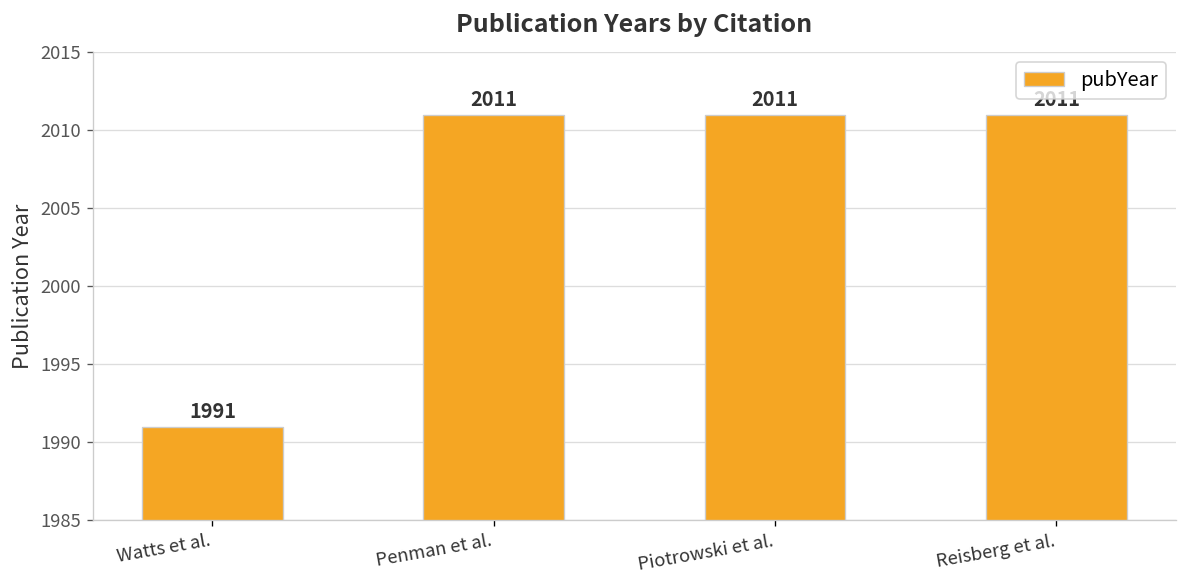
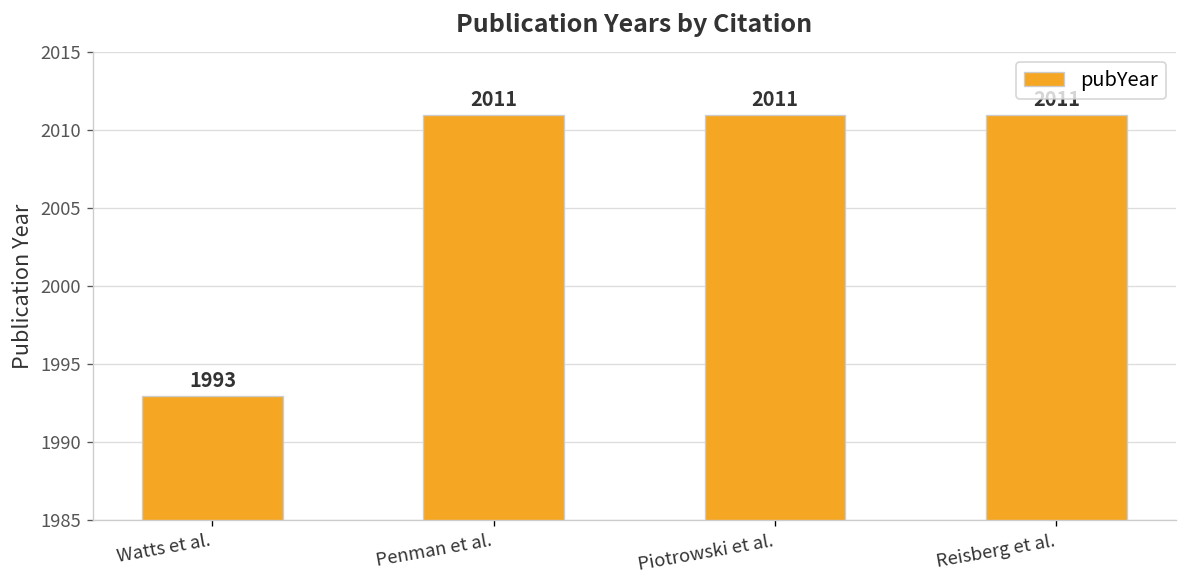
  {
-   "Watts et al.": 1991,
+   "Watts et al.": 1993,
    "Penman et al.": 2011,
    "Piotrowski et al.": 2011
  }
